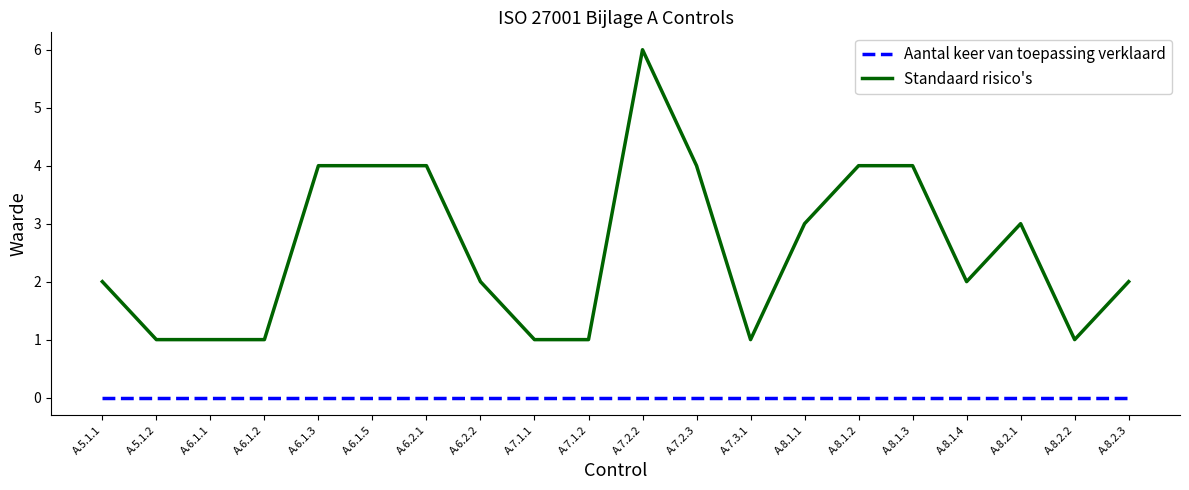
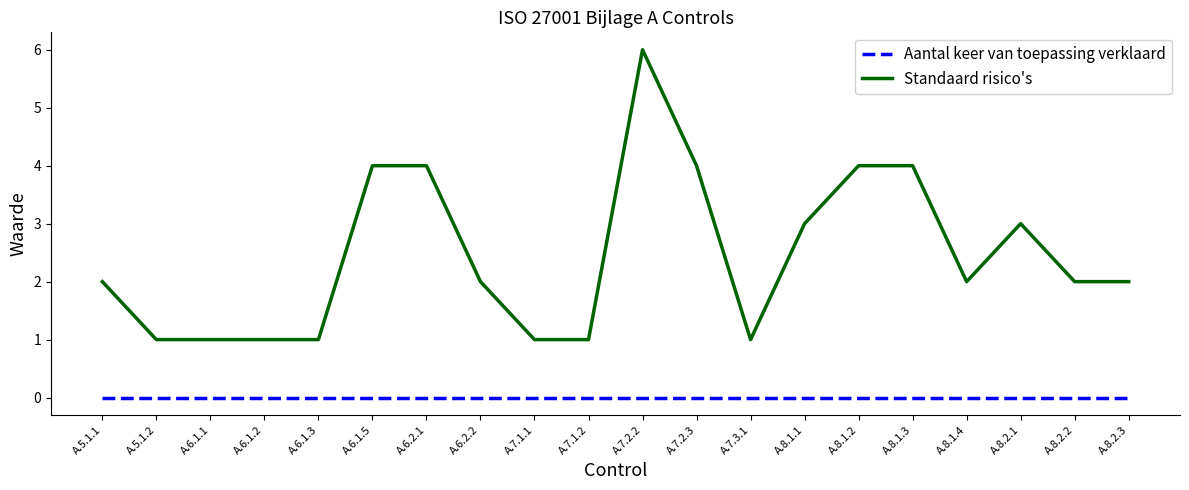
  {
    "Aantal keer van toepassing verklaard": {
      "A.5.1.1": 0,
      "A.5.1.2": 0,
      "A.6.1.1": 0,
      "A.6.1.2": 0,
      "A.6.1.3": 0,
      "A.6.1.5": 0,
      "A.6.2.1": 0,
      "A.6.2.2": 0,
      "A.7.1.1": 0,
      "A.7.1.2": 0,
      "A.7.2.2": 0,
      "A.7.2.3": 0,
      "A.7.3.1": 0,
      "A.8.1.1": 0,
      "A.8.1.2": 0,
      "A.8.1.3": 0,
      "A.8.1.4": 0,
      "A.8.2.1": 0,
      "A.8.2.2": 0,
      "A.8.2.3": 0
    },
    "Standaard risico's": {
      "A.5.1.1": 2,
      "A.5.1.2": 1,
      "A.6.1.1": 1,
      "A.6.1.2": 1,
-     "A.6.1.3": 4,
+     "A.6.1.3": 1,
      "A.6.1.5": 4,
      "A.6.2.1": 4,
      "A.6.2.2": 2,
      "A.7.1.1": 1,
      "A.7.1.2": 1,
      "A.7.2.2": 6,
      "A.7.2.3": 4,
      "A.7.3.1": 1,
      "A.8.1.1": 3,
      "A.8.1.2": 4,
      "A.8.1.3": 4,
      "A.8.1.4": 2,
      "A.8.2.1": 3,
-     "A.8.2.2": 1,
+     "A.8.2.2": 2,
      "A.8.2.3": 2
    }
  }
